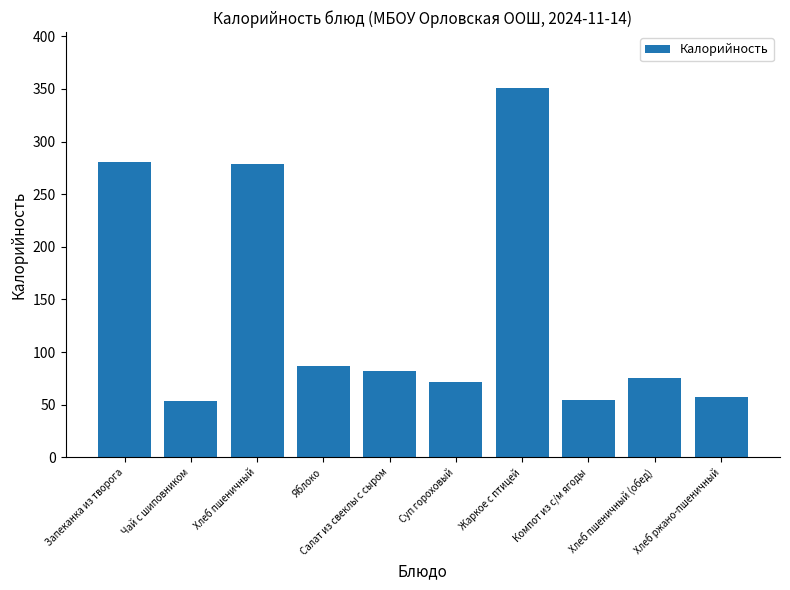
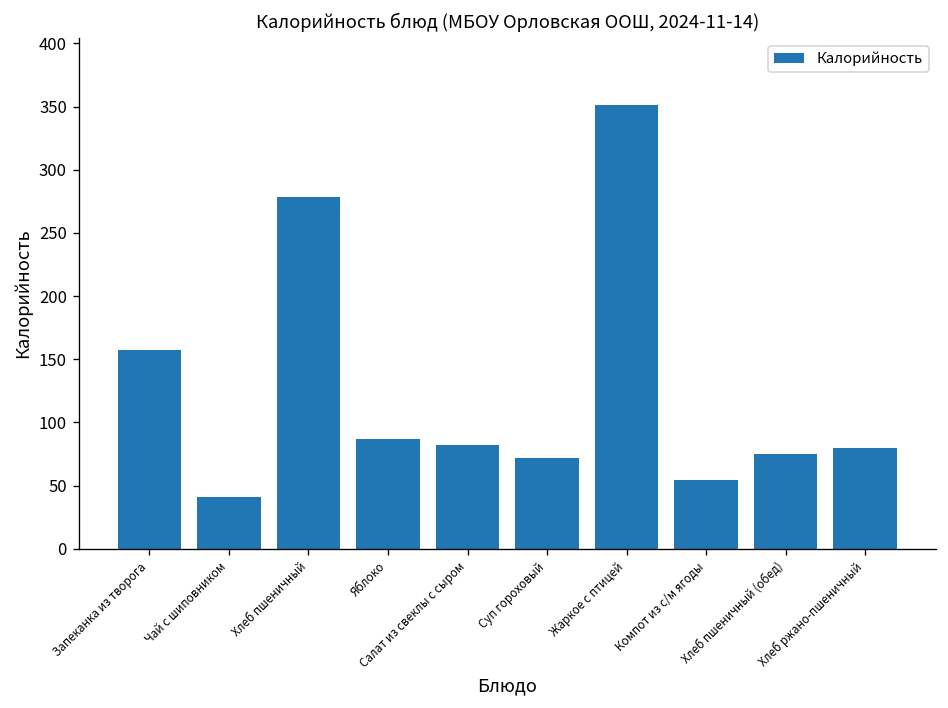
  {
-   "Запеканка из творога": 280,
-   "Чай с шиповником": 54,
+   "Запеканка из творога": 158,
+   "Чай с шиповником": 41,
    "Хлеб пшеничный": 278,
    "Яблоко": 87,
    "Салат из свеклы с сыром": 82,
    "Суп гороховый": 72,
    "Жаркое с птицей": 351,
    "Компот из с/м ягоды": 54,
    "Хлеб пшеничный (обед)": 75,
-   "Хлеб ржано-пшеничный": 57
+   "Хлеб ржано-пшеничный": 80
  }
